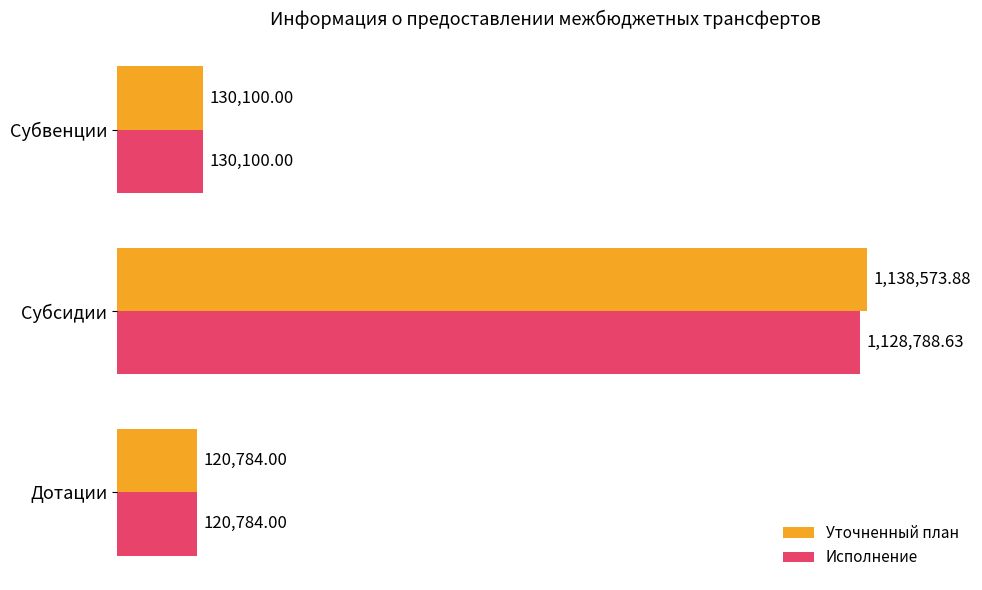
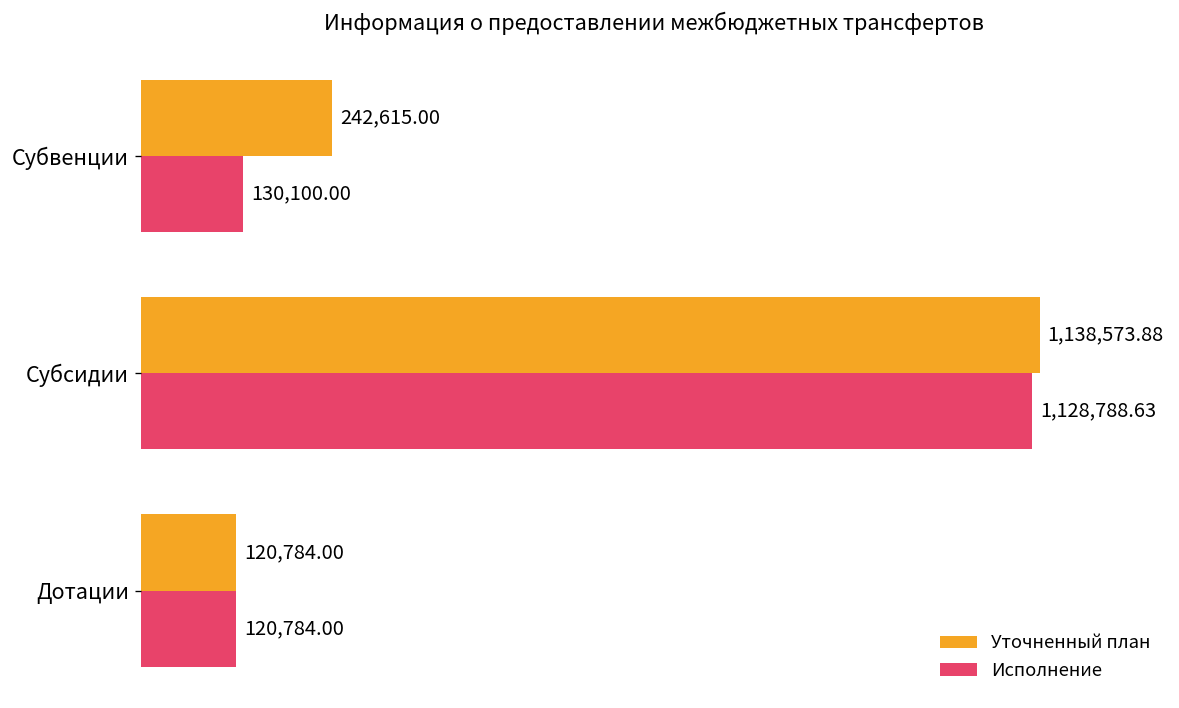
  {
    "Уточненный план": {
-     "Субвенции": "130,100.00",
+     "Субвенции": "242,615.00",
      "Субсидии": "1,138,573.88",
      "Дотации": "120,784.00"
    },
    "Исполнение": {
      "Субвенции": "130,100.00",
      "Субсидии": "1,128,788.63",
      "Дотации": "120,784.00"
    }
  }
